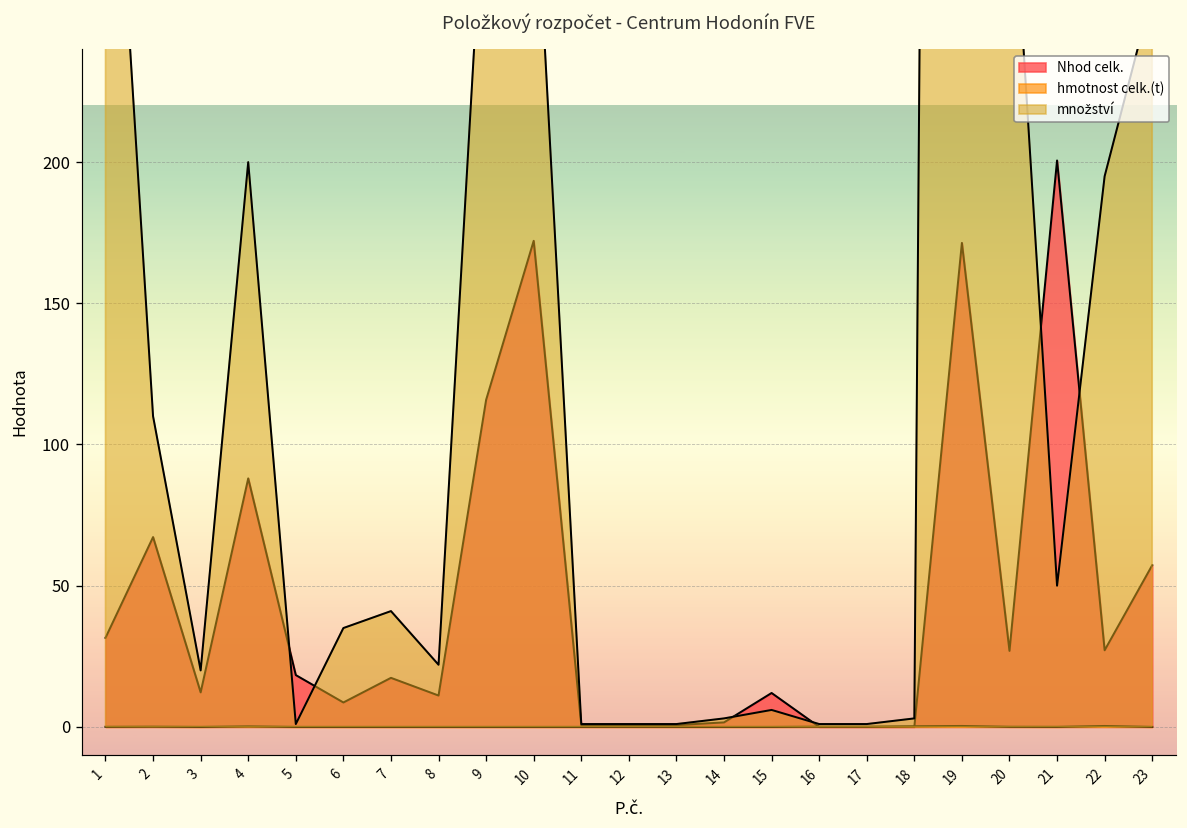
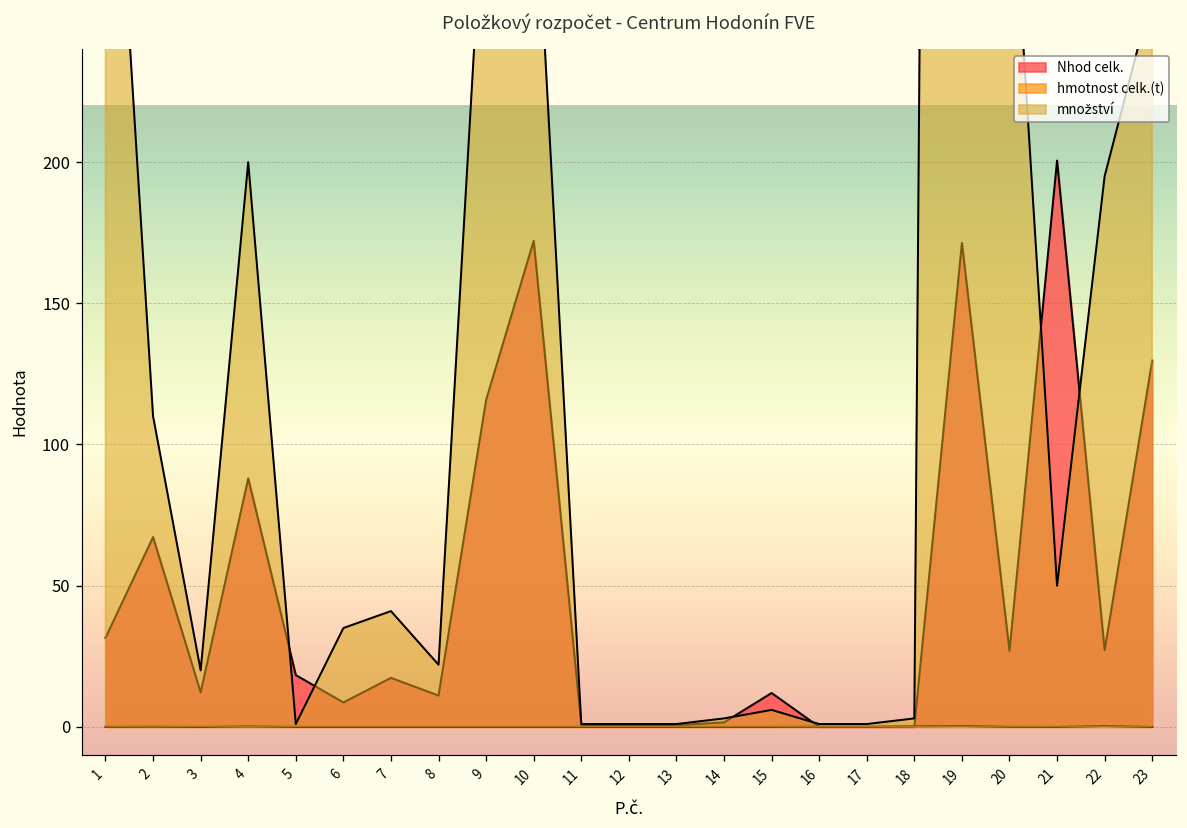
  {
    "Nhod celk.": {
      "1": 32,
      "2": 67,
      "3": 12,
      "4": 88,
      "5": 18,
      "6": 9,
      "7": 17,
      "8": 11,
      "9": 116,
      "10": 172,
      "14": 2,
      "15": 12,
      "19": 171,
      "20": 27,
      "21": 201,
      "22": 27,
-     "23": 57
+     "23": 130
    }
  }
